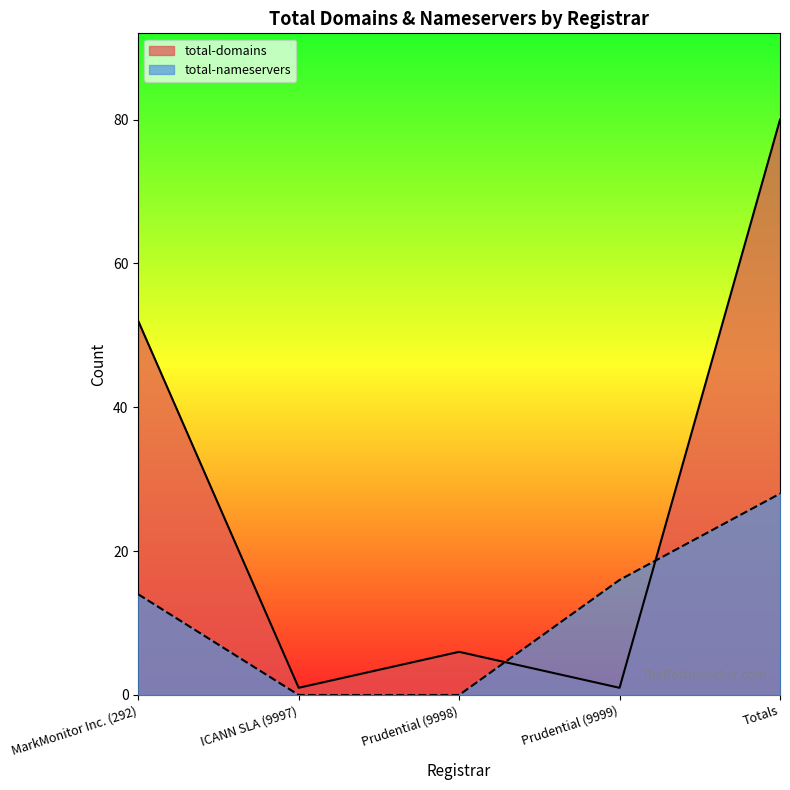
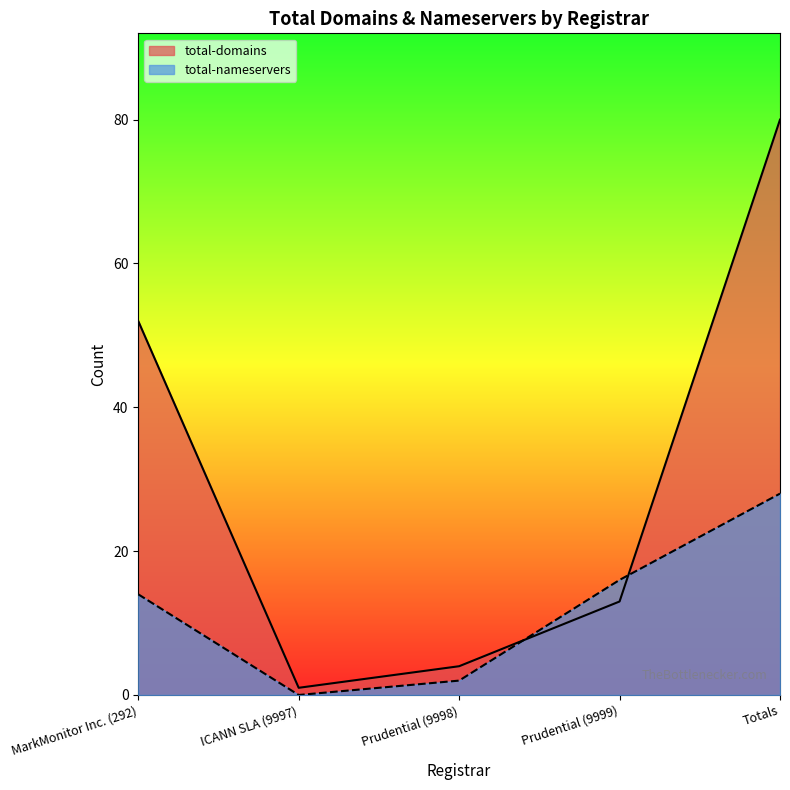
  {
    "total-domains": {
      "MarkMonitor Inc. (292)": 52,
      "ICANN SLA (9997)": 1,
-     "Prudential (9998)": 6,
-     "Prudential (9999)": 1,
+     "Prudential (9998)": 4,
+     "Prudential (9999)": 13,
      "Totals": 80
    },
    "total-nameservers": {
      "MarkMonitor Inc. (292)": 14,
      "ICANN SLA (9997)": 0,
-     "Prudential (9998)": 0,
+     "Prudential (9998)": 2,
      "Prudential (9999)": 16,
      "Totals": 28
    }
  }
